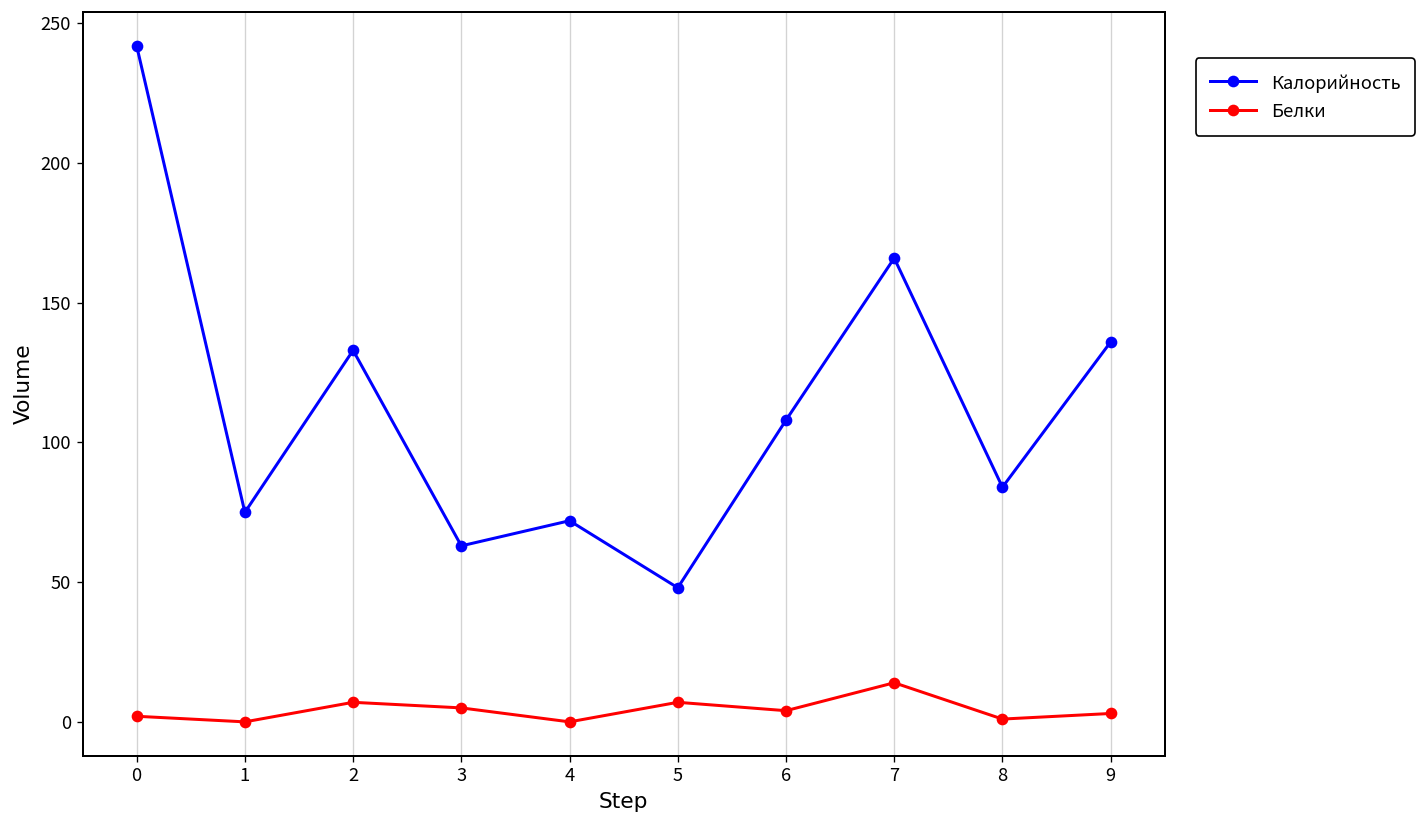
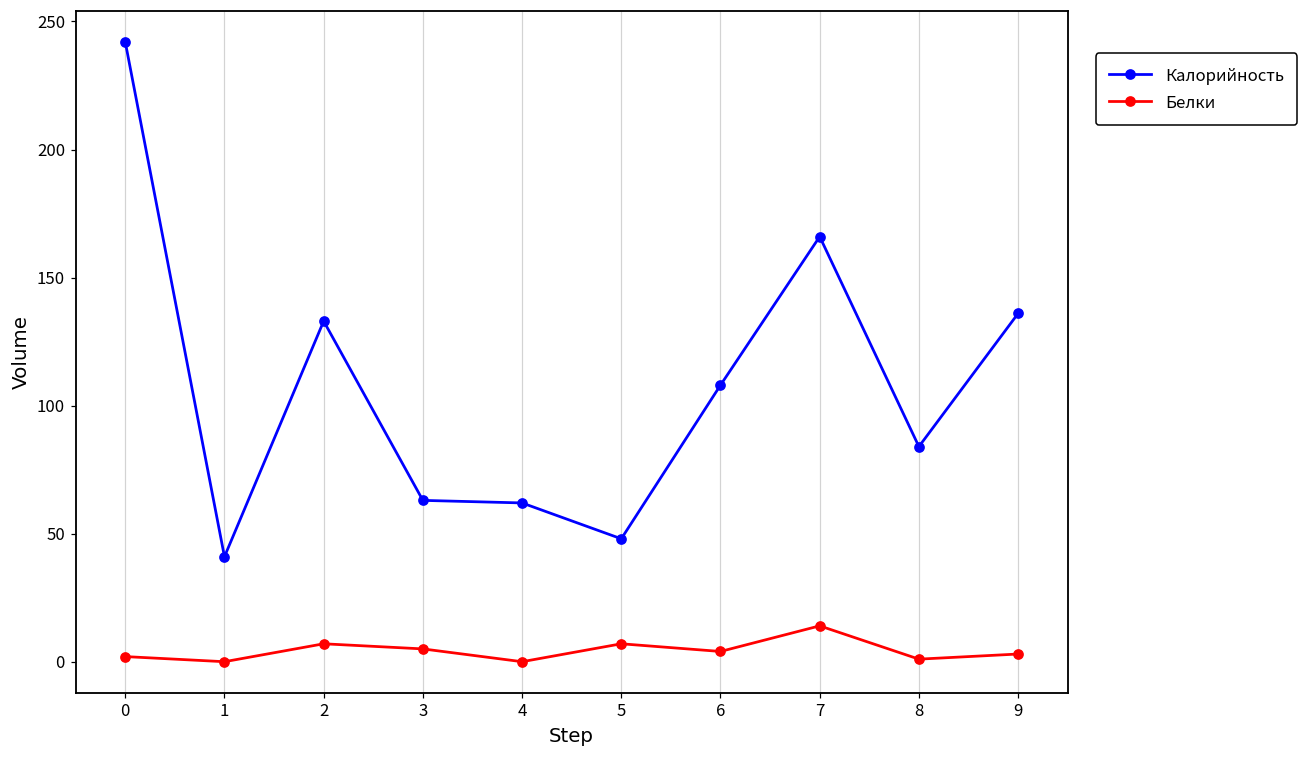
  {
    "Калорийность": {
      "0": 242,
-     "1": 75,
+     "1": 41,
      "2": 133,
      "3": 63,
-     "4": 72,
+     "4": 62,
      "5": 48,
      "6": 108,
      "7": 166,
      "8": 84,
      "9": 136
    },
    "Белки": {
      "0": 2,
      "1": 0,
      "2": 7,
      "3": 5,
      "4": 0,
      "5": 7,
      "6": 4,
      "7": 14,
      "8": 1,
      "9": 3
    }
  }
